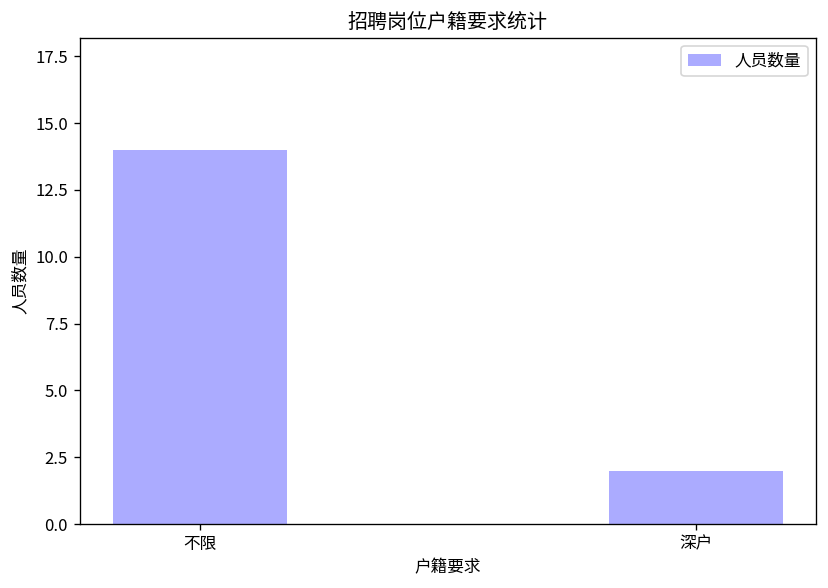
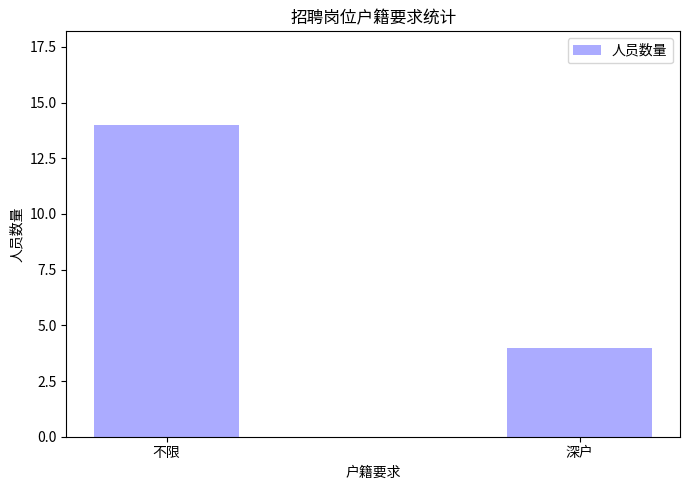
  {
    "不限": 14,
-   "深户": 2
+   "深户": 4
  }
